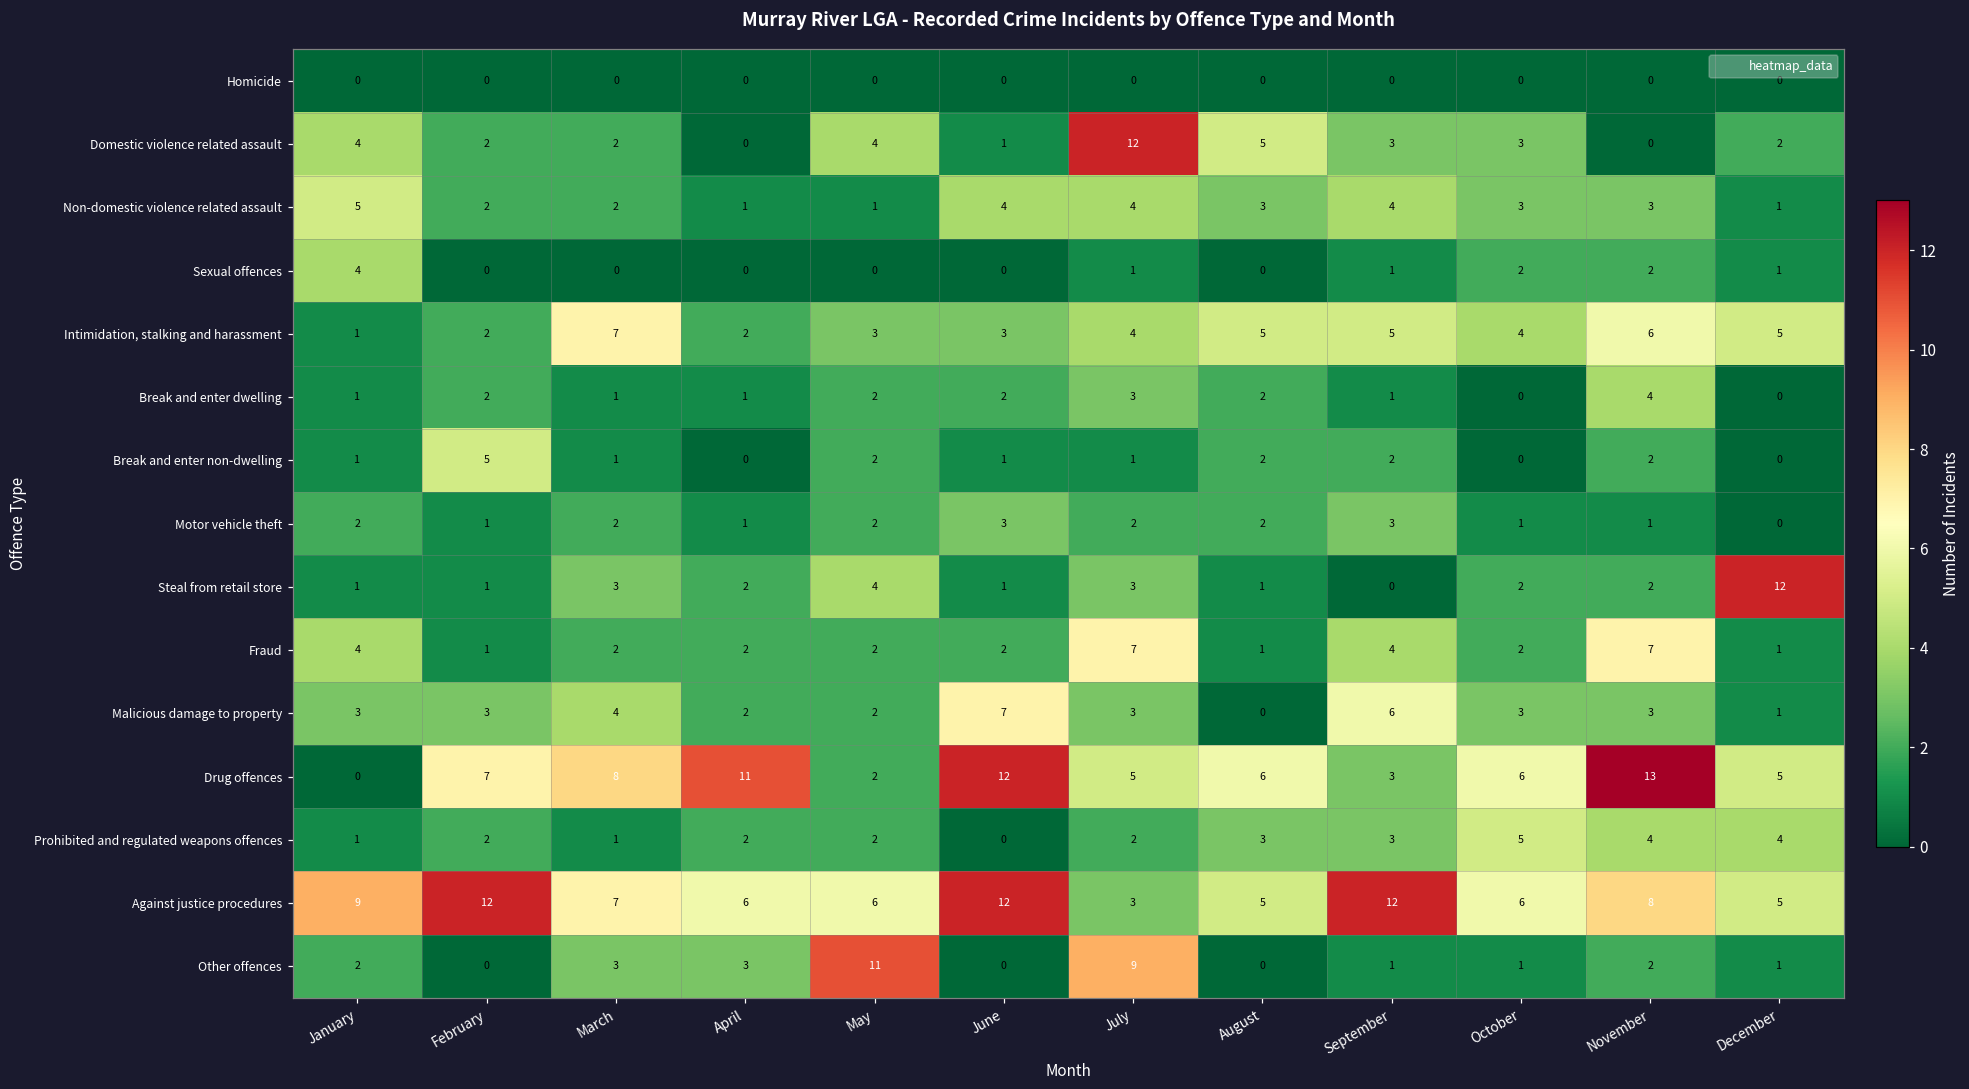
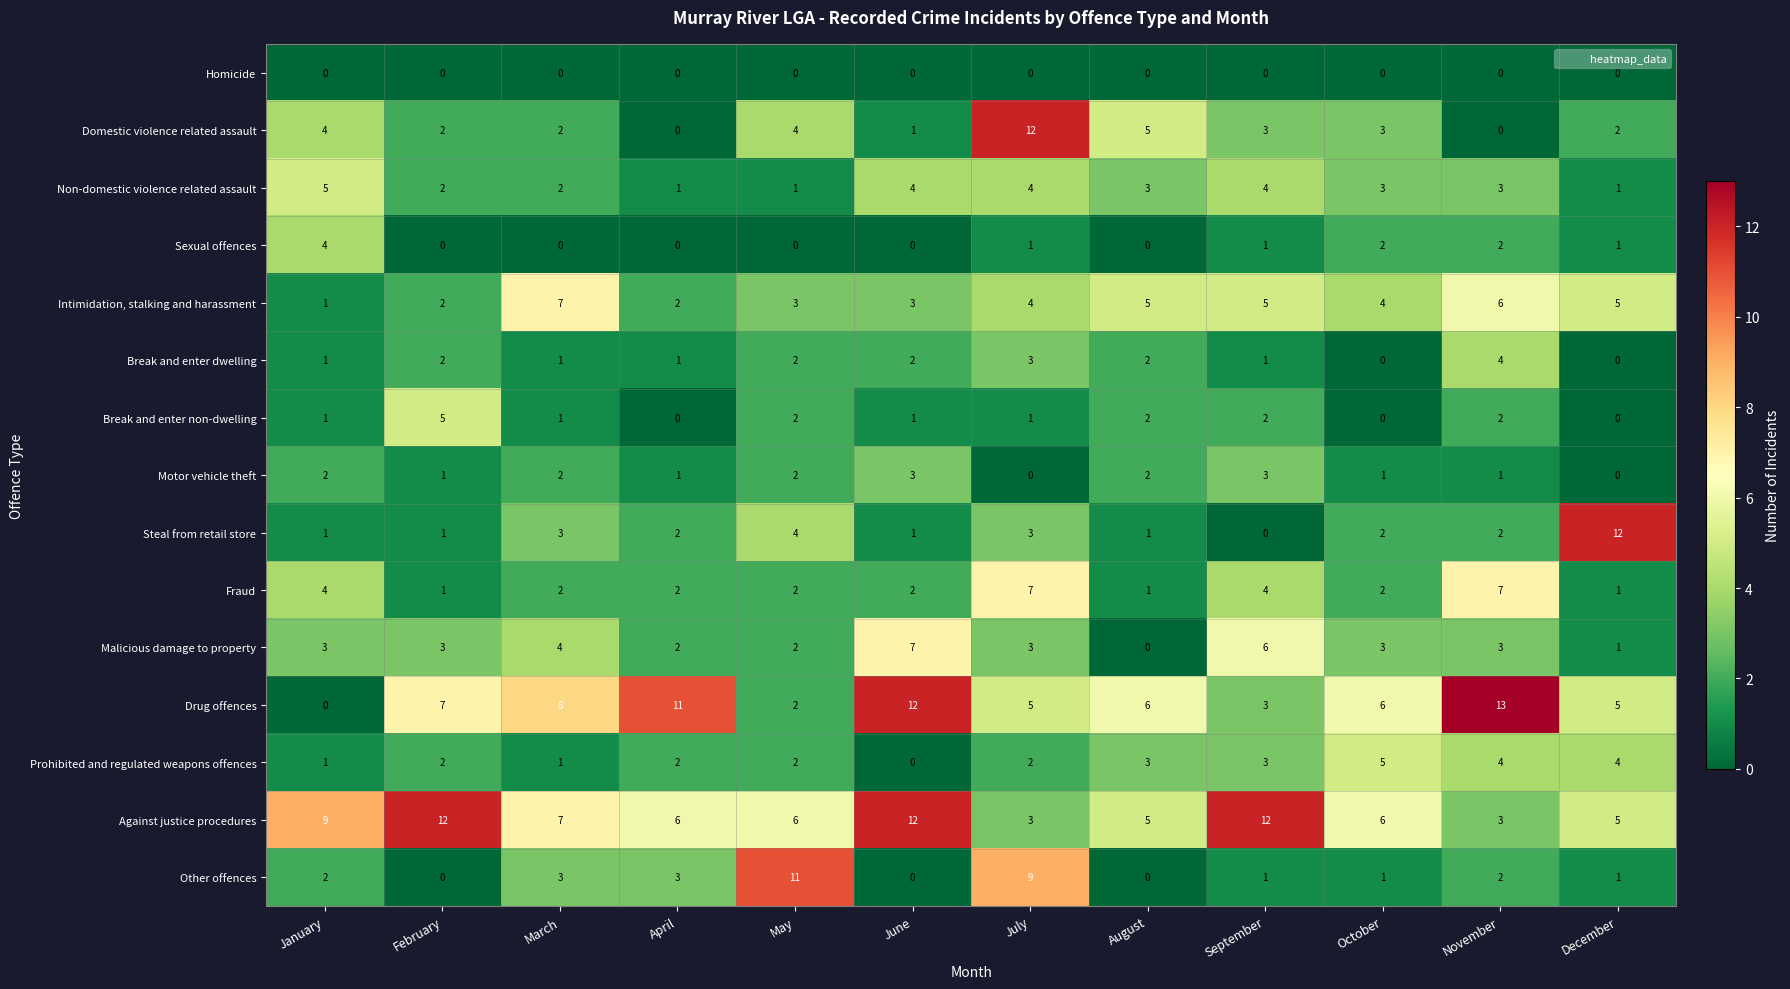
  {
    "Homicide": {
      "January": 0,
      "February": 0,
      "March": 0,
      "April": 0,
      "May": 0,
      "June": 0,
      "July": 0,
      "August": 0,
      "September": 0,
      "October": 0,
      "November": 0
    },
    "Domestic violence related assault": {
      "January": 4,
      "February": 2,
      "March": 2,
      "April": 0,
      "May": 4,
      "June": 1,
      "July": 12,
      "August": 5,
      "September": 3,
      "October": 3,
      "November": 0,
      "December": 2
    },
    "Non-domestic violence related assault": {
      "January": 5,
      "February": 2,
      "March": 2,
      "April": 1,
      "May": 1,
      "June": 4,
      "July": 4,
      "August": 3,
      "September": 4,
      "October": 3,
      "November": 3,
      "December": 1
    },
    "Sexual offences": {
      "January": 4,
      "February": 0,
      "March": 0,
      "April": 0,
      "May": 0,
      "June": 0,
      "July": 1,
      "August": 0,
      "September": 1,
      "October": 2,
      "November": 2,
      "December": 1
    },
    "Intimidation, stalking and harassment": {
      "January": 1,
      "February": 2,
      "March": 7,
      "April": 2,
      "May": 3,
      "June": 3,
      "July": 4,
      "August": 5,
      "September": 5,
      "October": 4,
      "November": 6,
      "December": 5
    },
    "Break and enter dwelling": {
      "January": 1,
      "February": 2,
      "March": 1,
      "April": 1,
      "May": 2,
      "June": 2,
      "July": 3,
      "August": 2,
      "September": 1,
      "October": 0,
      "November": 4,
      "December": 0
    },
    "Break and enter non-dwelling": {
      "January": 1,
      "February": 5,
      "March": 1,
      "April": 0,
      "May": 2,
      "June": 1,
      "July": 1,
      "August": 2,
      "September": 2,
      "October": 0,
      "November": 2,
      "December": 0
    },
    "Motor vehicle theft": {
      "January": 2,
      "February": 1,
      "March": 2,
      "April": 1,
      "May": 2,
      "June": 3,
-     "July": 2,
+     "July": 0,
      "August": 2,
      "September": 3,
      "October": 1,
      "November": 1,
      "December": 0
    },
    "Steal from retail store": {
      "January": 1,
      "February": 1,
      "March": 3,
      "April": 2,
      "May": 4,
      "June": 1,
      "July": 3,
      "August": 1,
      "September": 0,
      "October": 2,
      "November": 2,
      "December": 12
    },
    "Fraud": {
      "January": 4,
      "February": 1,
      "March": 2,
      "April": 2,
      "May": 2,
      "June": 2,
      "July": 7,
      "August": 1,
      "September": 4,
      "October": 2,
      "November": 7,
      "December": 1
    },
    "Malicious damage to property": {
      "January": 3,
      "February": 3,
      "March": 4,
      "April": 2,
      "May": 2,
      "June": 7,
      "July": 3,
      "August": 0,
      "September": 6,
      "October": 3,
      "November": 3,
      "December": 1
    },
    "Drug offences": {
      "January": 0,
      "February": 7,
      "March": 8,
      "April": 11,
      "May": 2,
      "June": 12,
      "July": 5,
      "August": 6,
      "September": 3,
      "October": 6,
      "November": 13,
      "December": 5
    },
    "Prohibited and regulated weapons offences": {
      "January": 1,
      "February": 2,
      "March": 1,
      "April": 2,
      "May": 2,
      "June": 0,
      "July": 2,
      "August": 3,
      "September": 3,
      "October": 5,
      "November": 4,
      "December": 4
    },
    "Against justice procedures": {
      "January": 9,
      "February": 12,
      "March": 7,
      "April": 6,
      "May": 6,
      "June": 12,
      "July": 3,
      "August": 5,
      "September": 12,
      "October": 6,
-     "November": 8,
+     "November": 3,
      "December": 5
    },
    "Other offences": {
      "January": 2,
      "February": 0,
      "March": 3,
      "April": 3,
      "May": 11,
      "June": 0,
      "July": 9,
      "August": 0,
      "September": 1,
      "October": 1,
      "November": 2,
      "December": 1
    }
  }
